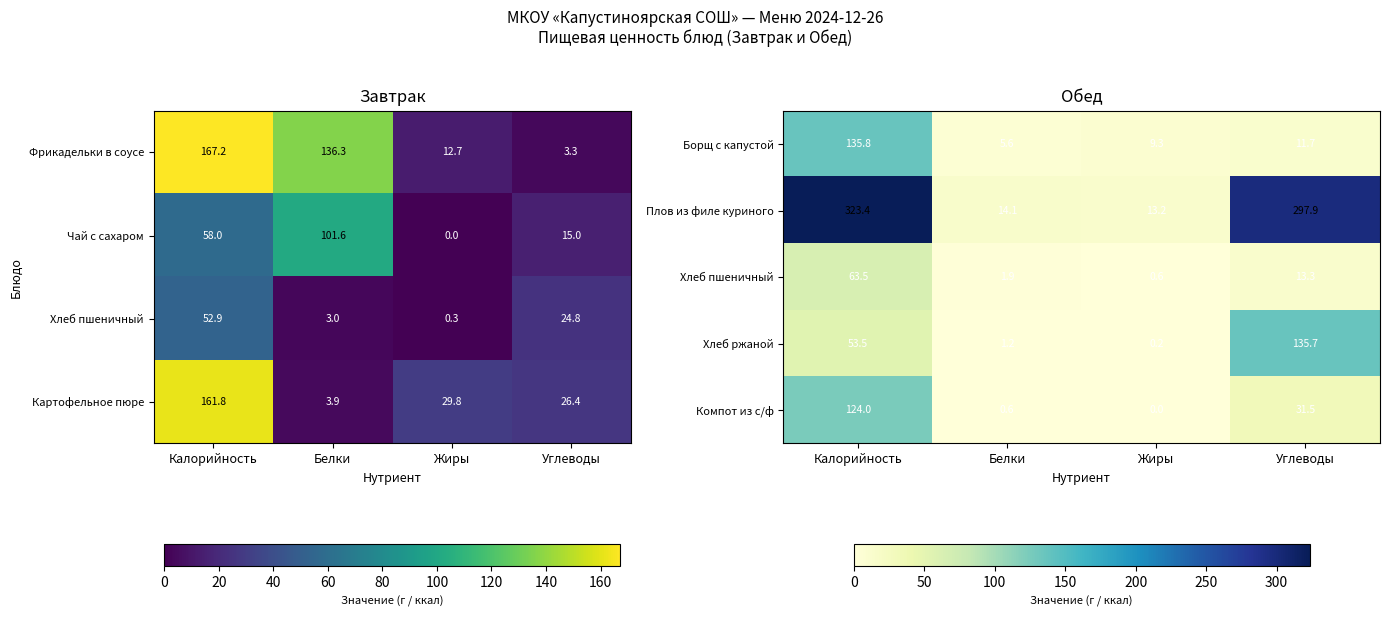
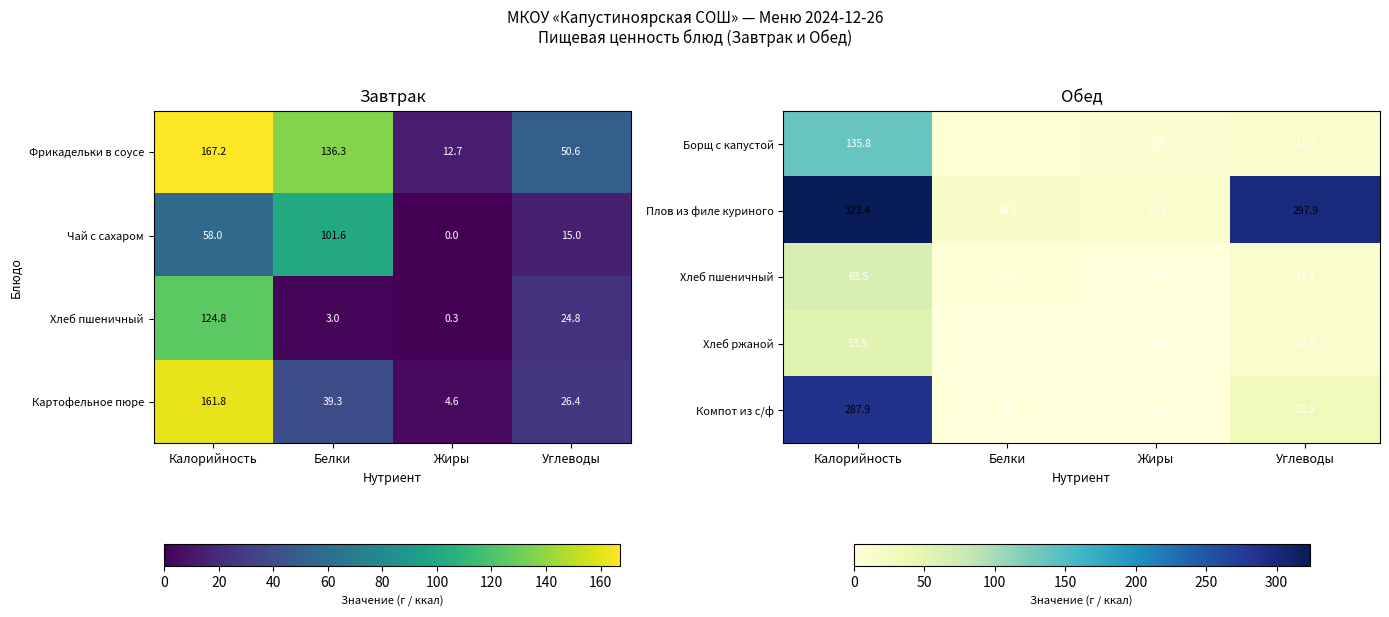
  {
    "Завтрак": {
      "Фрикадельки в соусе": {
        "Калорийность": 167.2,
        "Белки": 136.3,
        "Жиры": 12.7,
-       "Углеводы": 3.3
+       "Углеводы": 50.6
      },
      "Чай с сахаром": {
        "Калорийность": 58.0,
        "Белки": 101.6,
        "Жиры": 0.0,
        "Углеводы": 15.0
      },
      "Хлеб пшеничный": {
-       "Калорийность": 52.9,
+       "Калорийность": 124.8,
        "Белки": 3.0,
        "Жиры": 0.3,
        "Углеводы": 24.8
      },
      "Картофельное пюре": {
        "Калорийность": 161.8,
-       "Белки": 3.9,
-       "Жиры": 29.8,
+       "Белки": 39.3,
+       "Жиры": 4.6,
        "Углеводы": 26.4
      }
    },
    "Обед": {
      "Борщ с капустой": {
        "Калорийность": 135.8,
        "Углеводы": 11.7
      },
      "Плов из филе куриного": {
        "Калорийность": 323.4,
        "Белки": 14.1,
        "Жиры": 13.2,
        "Углеводы": 297.9
      },
      "Хлеб пшеничный": {
        "Калорийность": 63.5,
        "Углеводы": 13.3
      },
      "Хлеб ржаной": {
        "Калорийность": 53.5,
-       "Углеводы": 135.7
+       "Углеводы": 12.4
      },
      "Компот из с/ф": {
-       "Калорийность": 124.0,
+       "Калорийность": 287.9,
        "Углеводы": 31.5
      }
    }
  }
